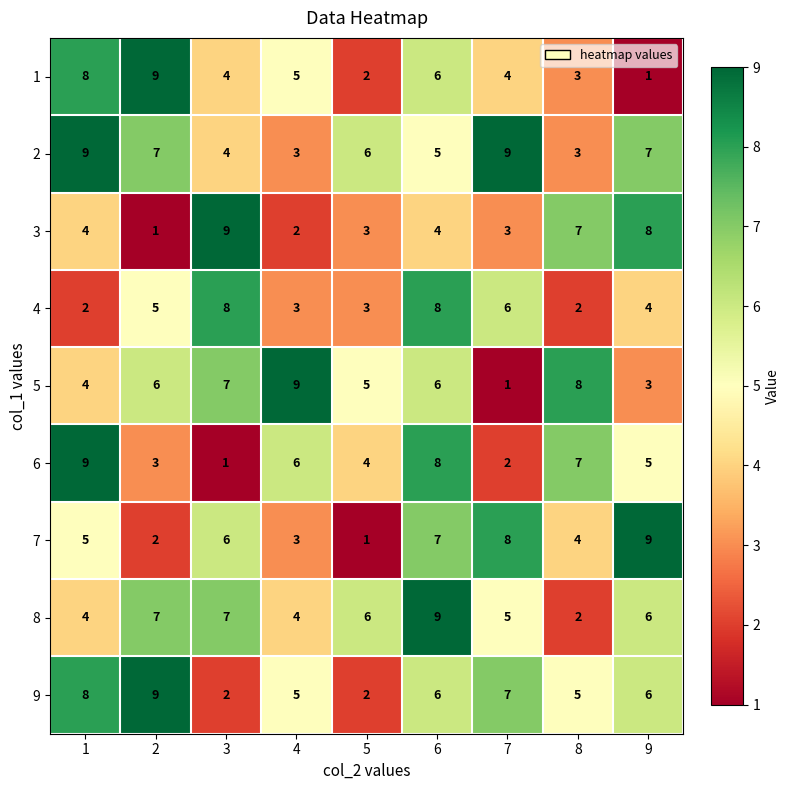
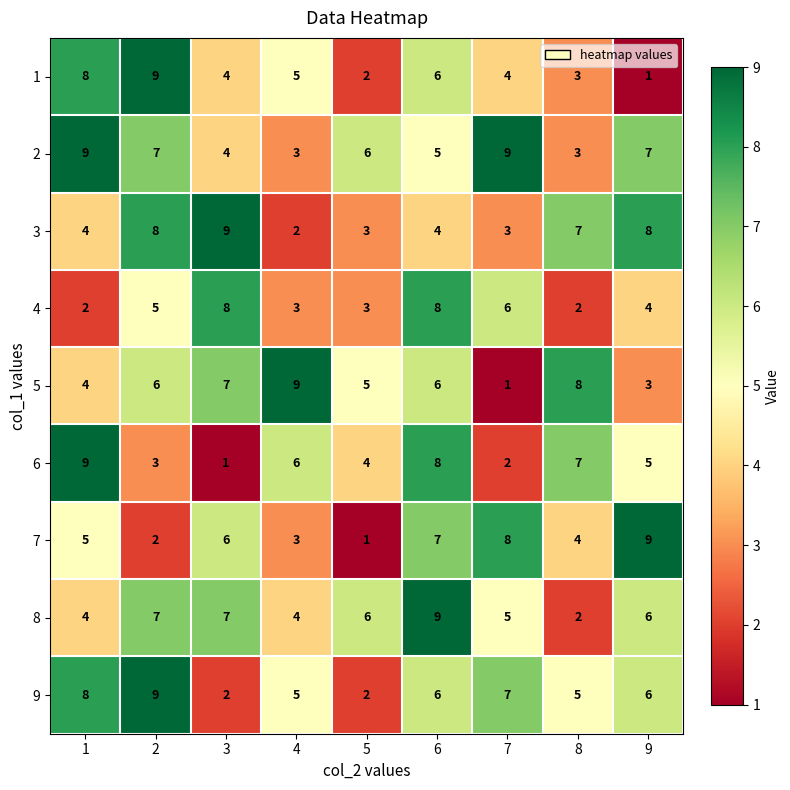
  {
    "1": {
      "1": 8,
      "2": 9,
      "3": 4,
      "4": 5,
      "5": 2,
      "6": 6,
      "7": 4,
      "8": 3,
      "9": 1
    },
    "2": {
      "1": 9,
      "2": 7,
      "3": 4,
      "4": 3,
      "5": 6,
      "6": 5,
      "7": 9,
      "8": 3,
      "9": 7
    },
    "3": {
      "1": 4,
-     "2": 1,
+     "2": 8,
      "3": 9,
      "4": 2,
      "5": 3,
      "6": 4,
      "7": 3,
      "8": 7,
      "9": 8
    },
    "4": {
      "1": 2,
      "2": 5,
      "3": 8,
      "4": 3,
      "5": 3,
      "6": 8,
      "7": 6,
      "8": 2,
      "9": 4
    },
    "5": {
      "1": 4,
      "2": 6,
      "3": 7,
      "4": 9,
      "5": 5,
      "6": 6,
      "7": 1,
      "8": 8,
      "9": 3
    },
    "6": {
      "1": 9,
      "2": 3,
      "3": 1,
      "4": 6,
      "5": 4,
      "6": 8,
      "7": 2,
      "8": 7,
      "9": 5
    },
    "7": {
      "1": 5,
      "2": 2,
      "3": 6,
      "4": 3,
      "5": 1,
      "6": 7,
      "7": 8,
      "8": 4,
      "9": 9
    },
    "8": {
      "1": 4,
      "2": 7,
      "3": 7,
      "4": 4,
      "5": 6,
      "6": 9,
      "7": 5,
      "8": 2,
      "9": 6
    },
    "9": {
      "1": 8,
      "2": 9,
      "3": 2,
      "4": 5,
      "5": 2,
      "6": 6,
      "7": 7,
      "8": 5,
      "9": 6
    }
  }
